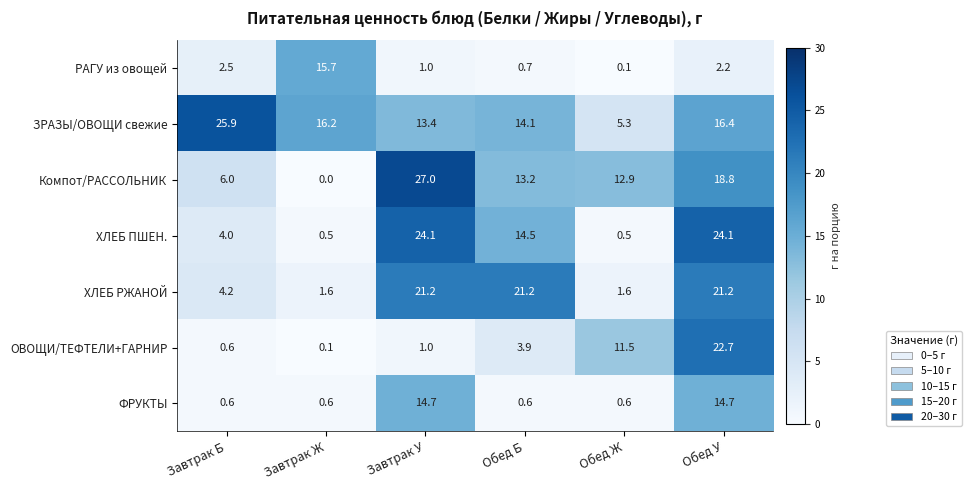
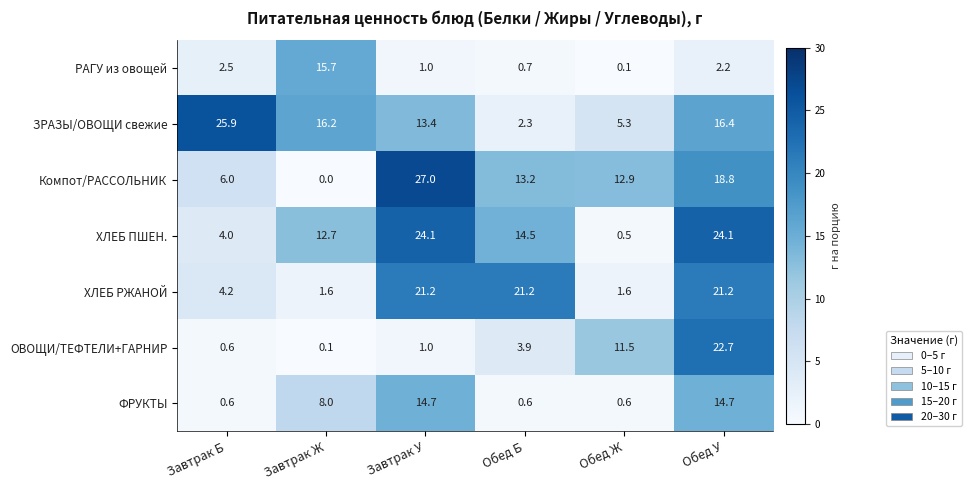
  {
    "РАГУ из овощей": {
      "Завтрак Б": 2.5,
      "Завтрак Ж": 15.7,
      "Завтрак У": 1.0,
      "Обед Б": 0.7,
      "Обед Ж": 0.1,
      "Обед У": 2.2
    },
    "ЗРАЗЫ/ОВОЩИ свежие": {
      "Завтрак Б": 25.9,
      "Завтрак Ж": 16.2,
      "Завтрак У": 13.4,
-     "Обед Б": 14.1,
+     "Обед Б": 2.3,
      "Обед Ж": 5.3,
      "Обед У": 16.4
    },
    "Компот/РАССОЛЬНИК": {
      "Завтрак Б": 6.0,
      "Завтрак Ж": 0.0,
      "Завтрак У": 27.0,
      "Обед Б": 13.2,
      "Обед Ж": 12.9,
      "Обед У": 18.8
    },
    "ХЛЕБ ПШЕН.": {
      "Завтрак Б": 4.0,
-     "Завтрак Ж": 0.5,
+     "Завтрак Ж": 12.7,
      "Завтрак У": 24.1,
      "Обед Б": 14.5,
      "Обед Ж": 0.5,
      "Обед У": 24.1
    },
    "ХЛЕБ РЖАНОЙ": {
      "Завтрак Б": 4.2,
      "Завтрак Ж": 1.6,
      "Завтрак У": 21.2,
      "Обед Б": 21.2,
      "Обед Ж": 1.6,
      "Обед У": 21.2
    },
    "ОВОЩИ/ТЕФТЕЛИ+ГАРНИР": {
      "Завтрак Б": 0.6,
      "Завтрак Ж": 0.1,
      "Завтрак У": 1.0,
      "Обед Б": 3.9,
      "Обед Ж": 11.5,
      "Обед У": 22.7
    },
    "ФРУКТЫ": {
      "Завтрак Б": 0.6,
-     "Завтрак Ж": 0.6,
+     "Завтрак Ж": 8.0,
      "Завтрак У": 14.7,
      "Обед Б": 0.6,
      "Обед Ж": 0.6,
      "Обед У": 14.7
    }
  }
